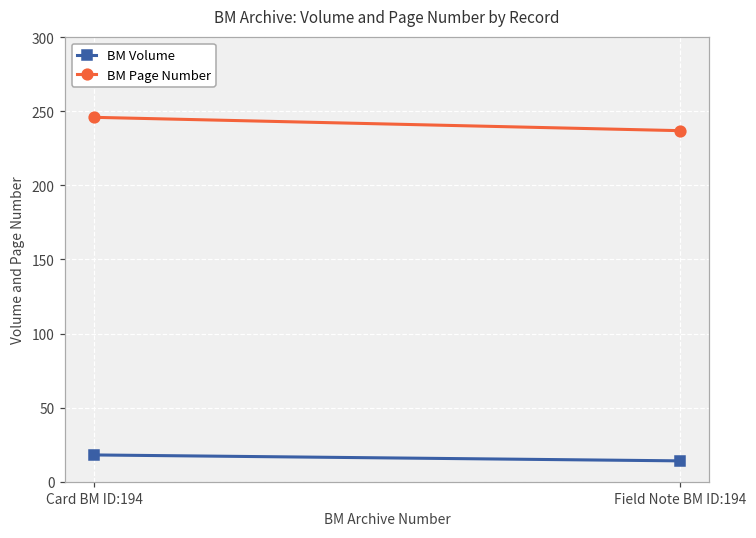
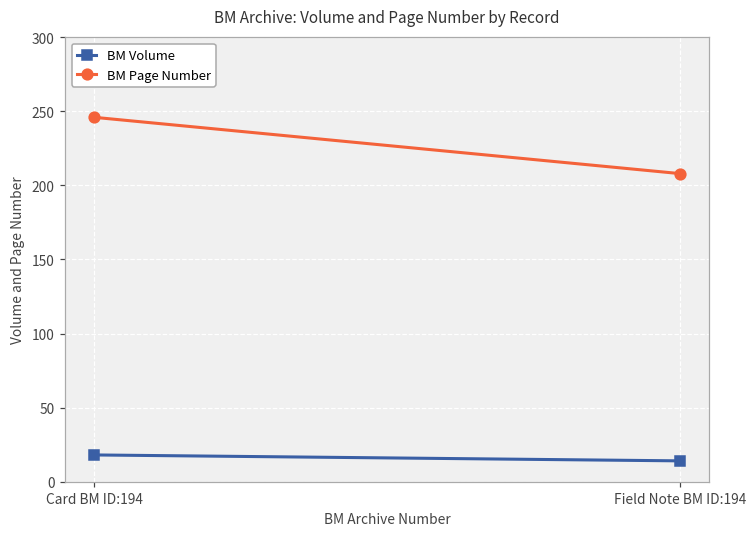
  {
    "BM Volume": {
      "Card BM ID:194": 18,
      "Field Note BM ID:194": 14
    },
    "BM Page Number": {
      "Card BM ID:194": 246,
-     "Field Note BM ID:194": 237
+     "Field Note BM ID:194": 208
    }
  }
